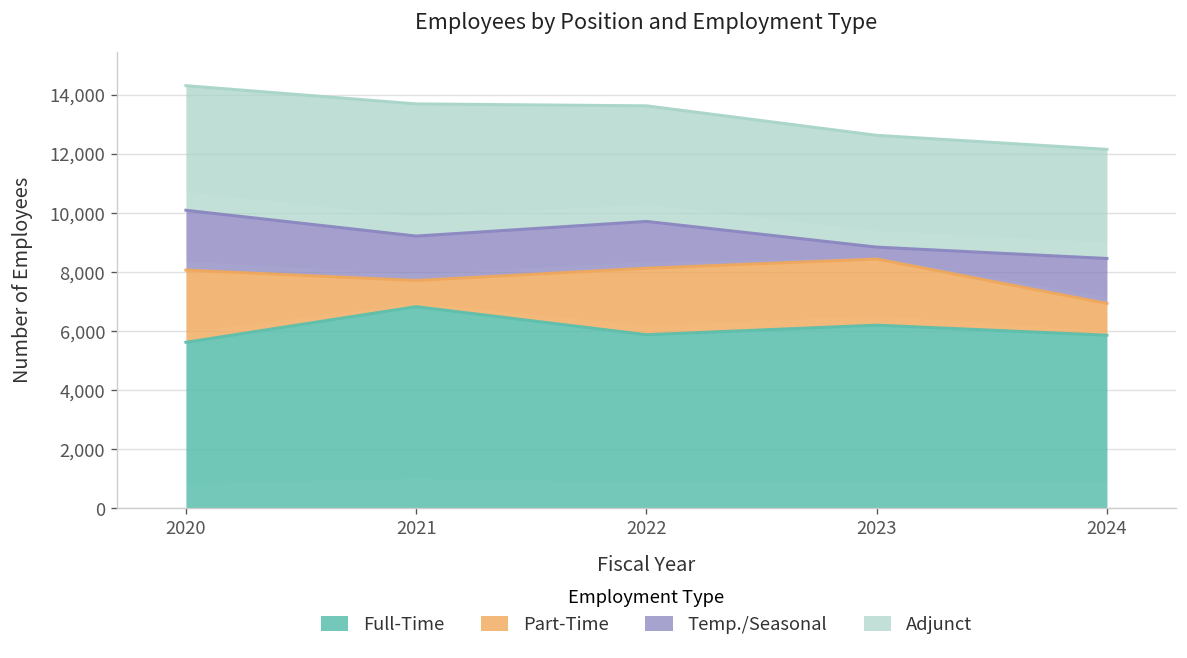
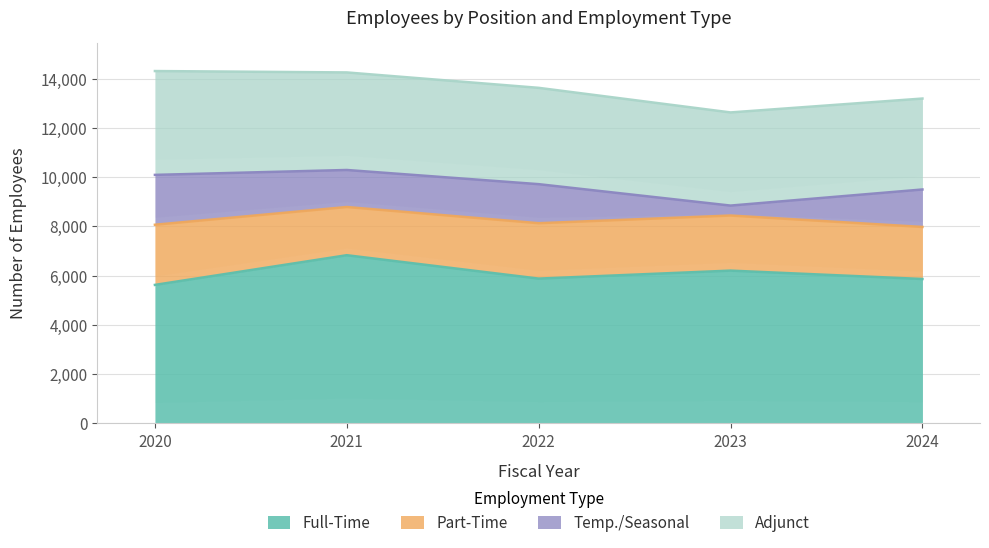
  {
    "Full-Time": {
      "2020": "5,600",
      "2021": "6,800",
      "2022": "5,900",
      "2023": "6,200",
      "2024": "5,900"
    },
    "Part-Time": {
      "2020": "2,400",
-     "2021": "900",
+     "2021": "2,000",
      "2022": "2,300",
      "2023": "2,200",
-     "2024": "1,100"
+     "2024": "2,100"
    },
    "Temp./Seasonal": {
      "2020": "2,000",
      "2021": "1,500",
      "2022": "1,600",
      "2023": "400",
      "2024": "1,500"
    },
    "Adjunct": {
      "2020": "4,200",
-     "2021": "4,500",
+     "2021": "4,000",
      "2022": "3,900",
      "2023": "3,800",
      "2024": "3,700"
    }
  }
